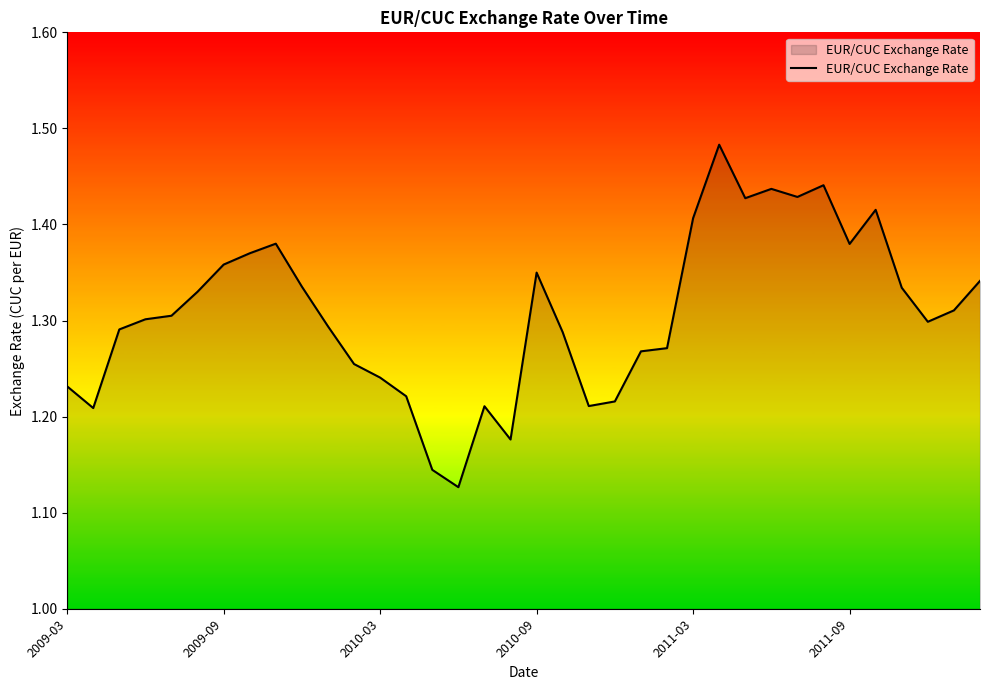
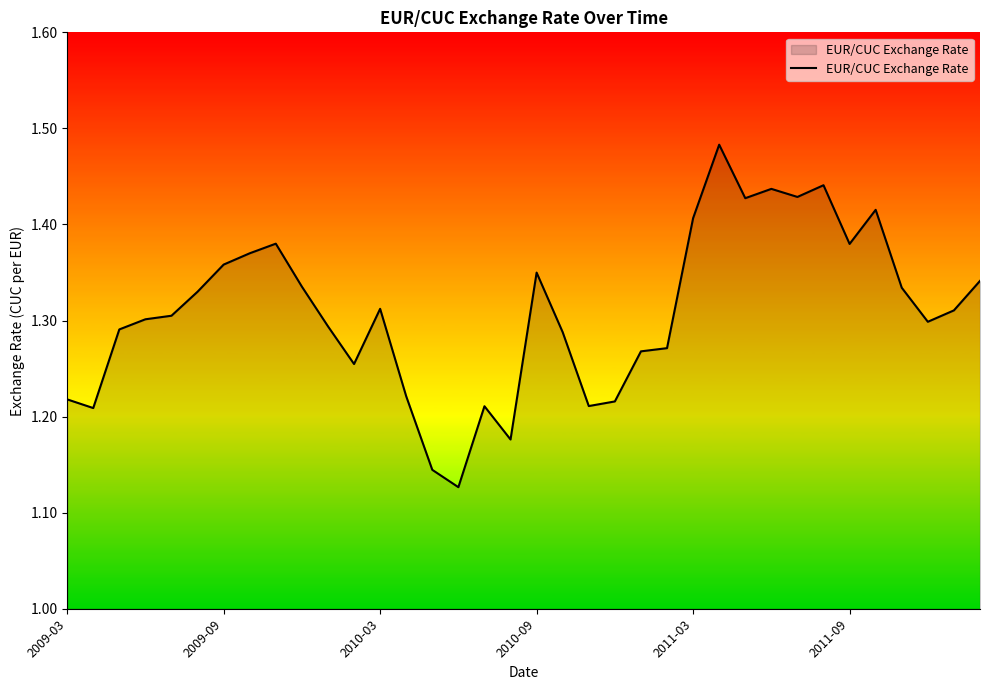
  {
-   "2009-03": 1.23,
+   "2009-03": 1.22,
    "2009-09": 1.36,
-   "2010-03": 1.24,
+   "2010-03": 1.31,
    "2010-09": 1.35,
    "2011-03": 1.41,
    "2011-09": 1.38
  }
